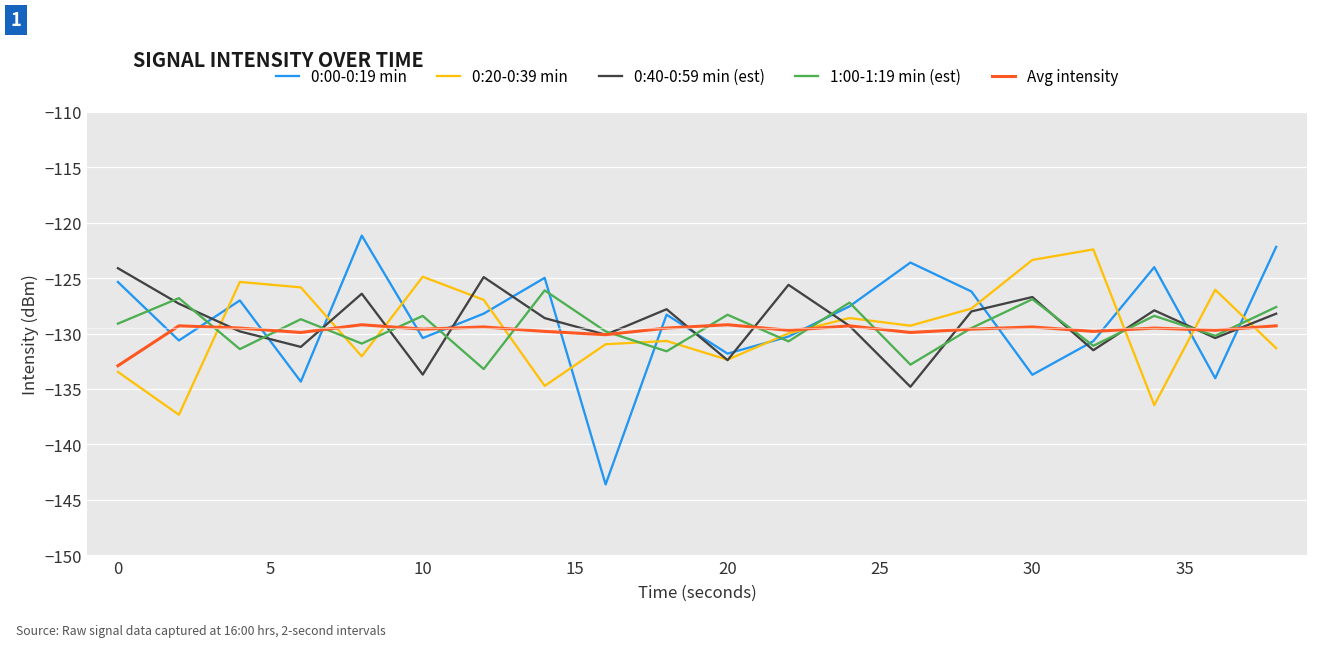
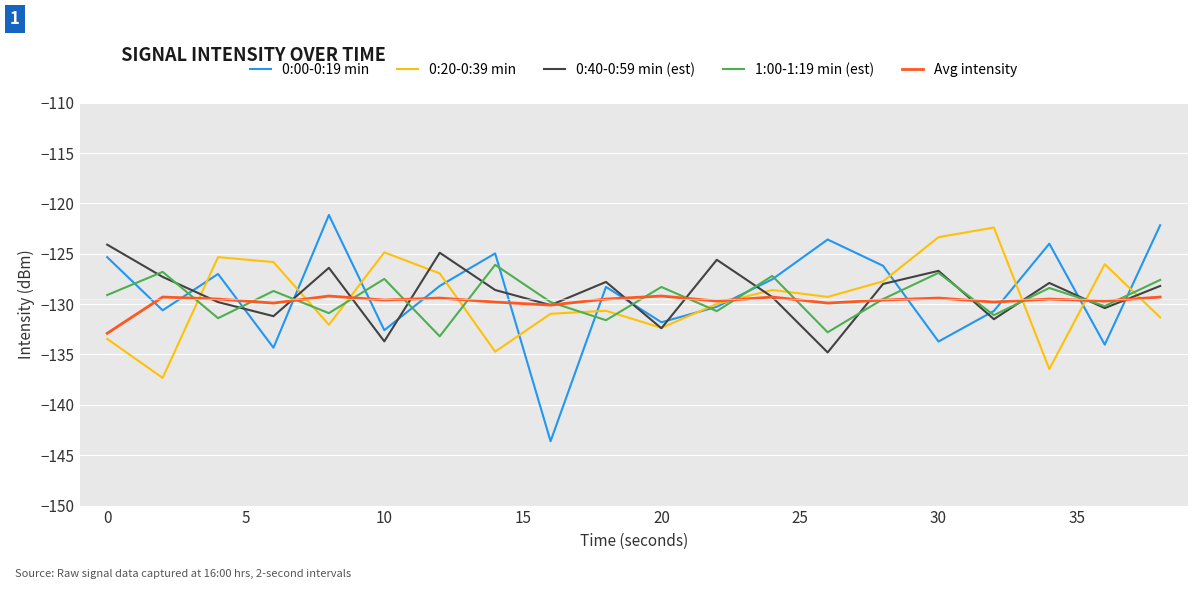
  {
    "0:00-0:19 min": {
      "0": -125.3,
-     "10": -130.4,
+     "10": -132.6,
      "20": -131.8,
      "30": -133.7
    },
    "0:20-0:39 min": {
      "0": -133.5,
      "10": -124.9,
      "30": -123.4
    },
    "0:40-0:59 min (est)": {
      "0": -124.1,
      "10": -133.7
    },
    "1:00-1:19 min (est)": {
      "0": -129.1,
-     "10": -128.4,
+     "10": -127.5,
      "20": -128.3
    },
    "Avg intensity": {
      "0": -132.9,
      "10": -129.6,
      "20": -129.2,
      "30": -129.4
    }
  }
